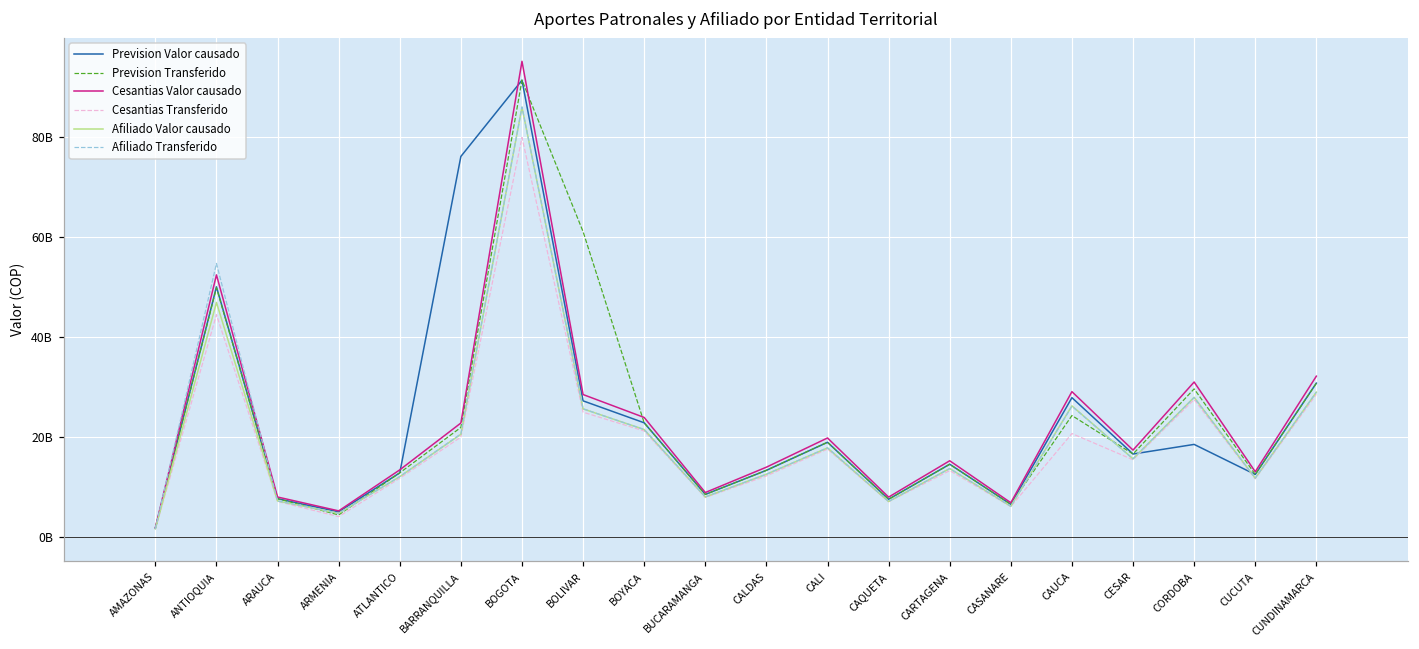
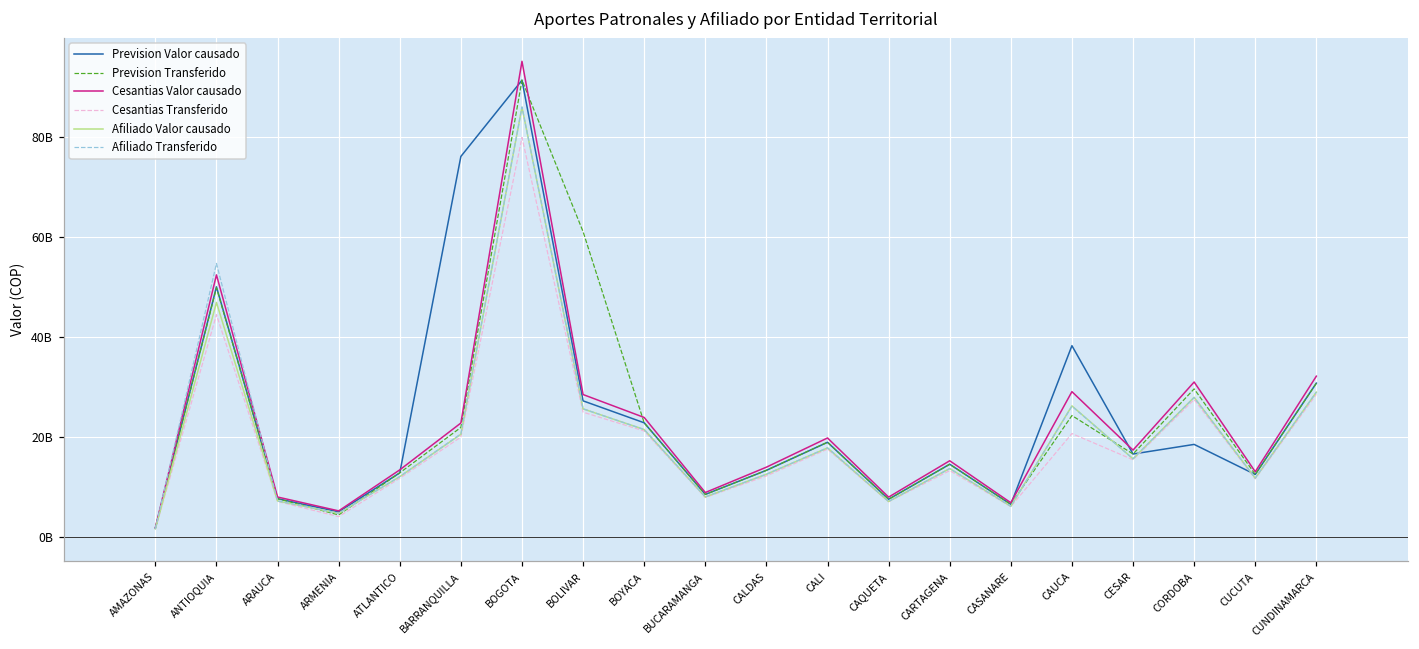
  {
    "Prevision Valor causado": {
      "BARRANQUILLA": 76000000000,
      "BOLIVAR": 27000000000,
-     "CAUCA": 28000000000,
+     "CAUCA": 38000000000,
      "CORDOBA": 19000000000
    },
    "Prevision Transferido": {
      "BARRANQUILLA": 22000000000,
      "BOLIVAR": 61000000000,
      "CAUCA": 24000000000,
      "CORDOBA": 30000000000
    },
    "Cesantias Valor causado": {
      "ANTIOQUIA": 52000000000,
      "ATLANTICO": 13000000000,
      "BARRANQUILLA": 23000000000,
      "BOGOTA": 95000000000,
      "BOLIVAR": 28000000000,
      "BOYACA": 24000000000,
      "CALDAS": 14000000000,
      "CALI": 20000000000,
      "CARTAGENA": 15000000000,
      "CAUCA": 29000000000,
      "CESAR": 17000000000,
      "CORDOBA": 31000000000,
      "CUNDINAMARCA": 32000000000
    },
    "Cesantias Transferido": {
      "ANTIOQUIA": 44000000000,
      "BARRANQUILLA": 20000000000,
      "BOGOTA": 80000000000,
      "BOLIVAR": 25000000000,
      "CAUCA": 21000000000
    },
    "Afiliado Valor causado": {
      "ANTIOQUIA": 47000000000
    },
    "Afiliado Transferido": {
      "ANTIOQUIA": 55000000000
    }
  }
